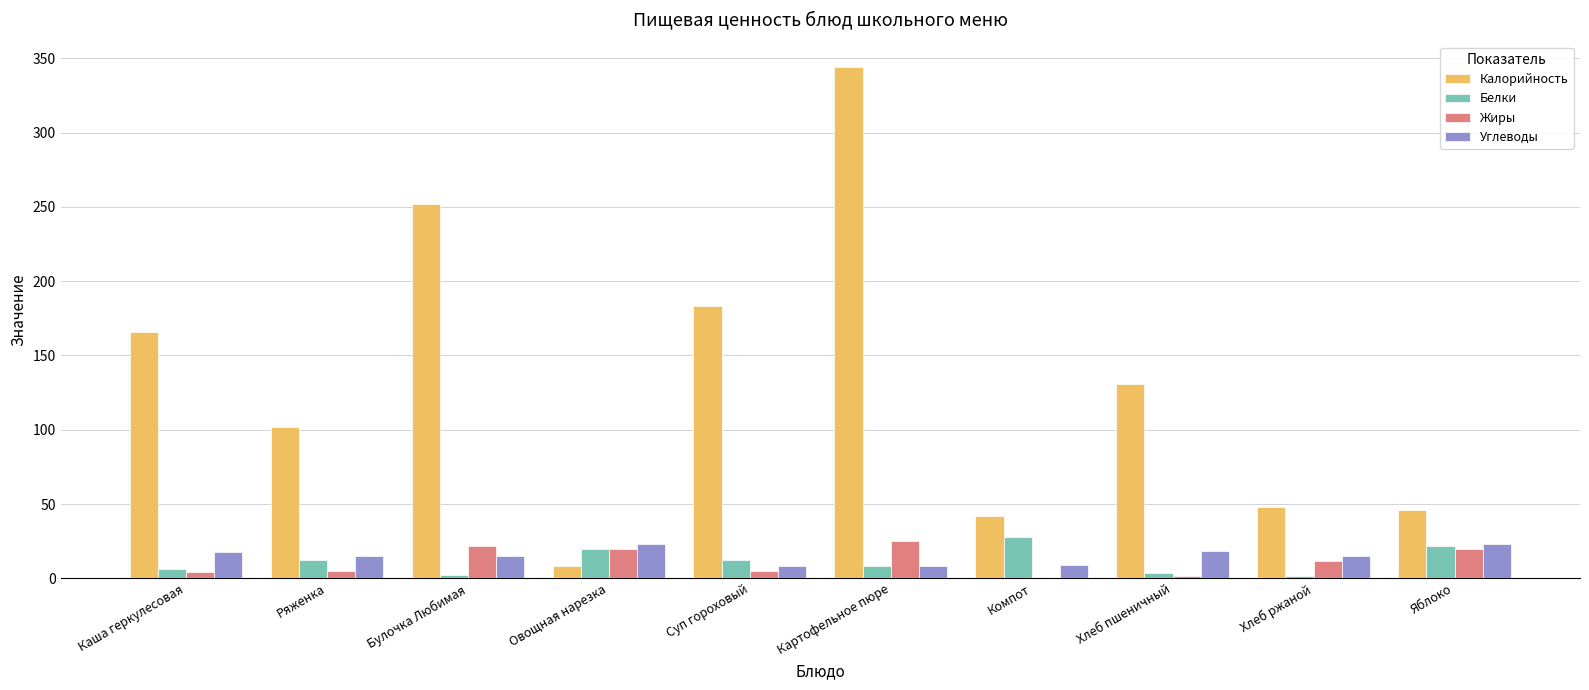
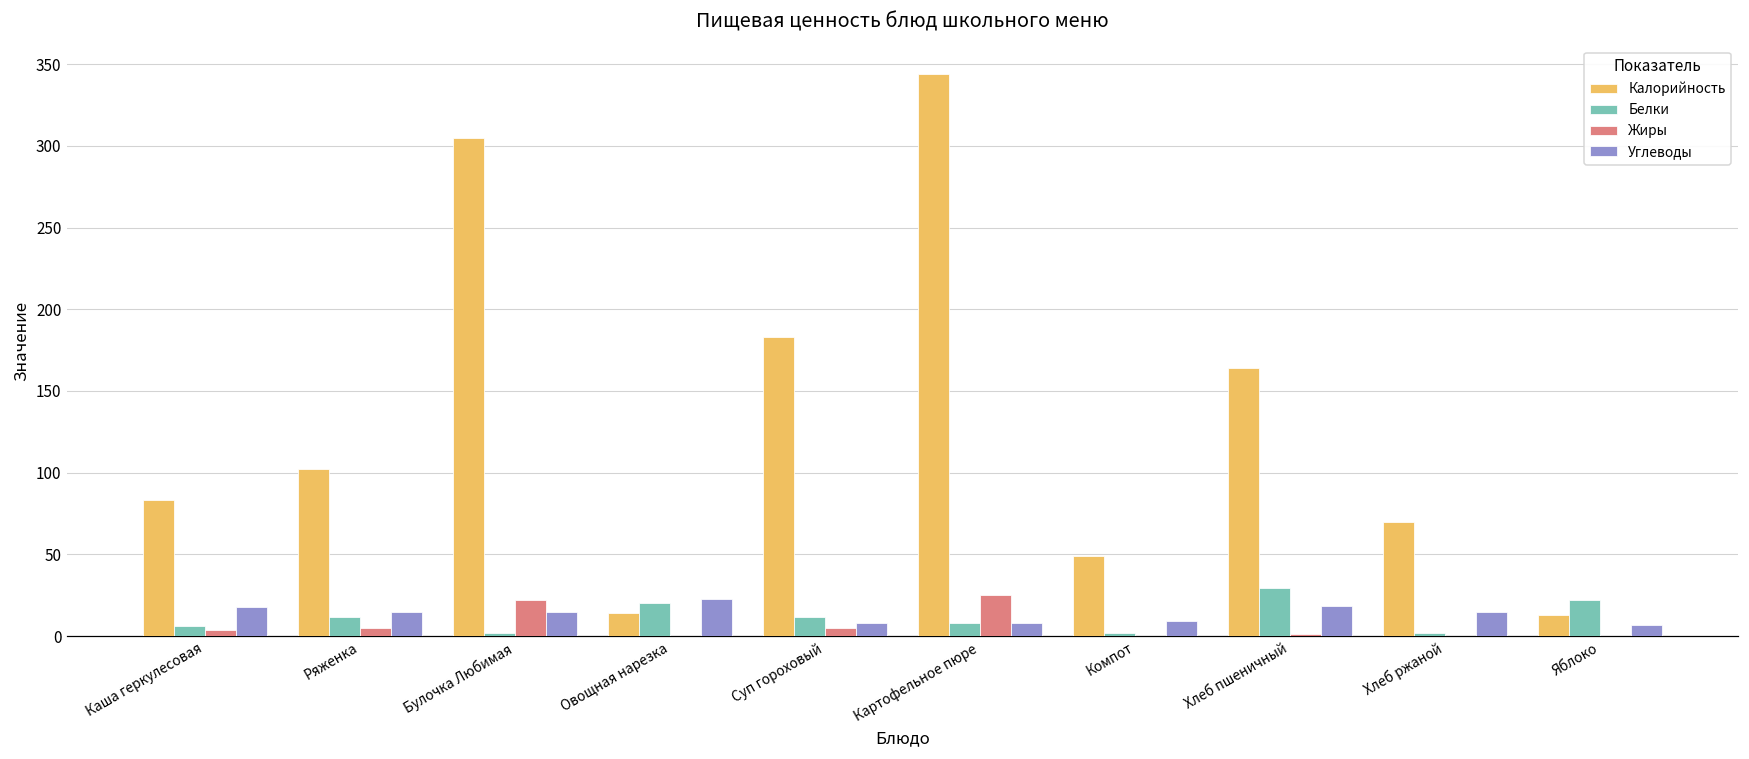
  {
    "Калорийность": {
-     "Каша геркулесовая": 166,
+     "Каша геркулесовая": 83,
      "Ряженка": 102,
-     "Булочка Любимая": 252,
-     "Овощная нарезка": 8,
+     "Булочка Любимая": 305,
+     "Овощная нарезка": 14,
      "Суп гороховый": 183,
      "Картофельное пюре": 344,
-     "Компот": 42,
-     "Хлеб пшеничный": 131,
-     "Хлеб ржаной": 48,
-     "Яблоко": 46
+     "Компот": 49,
+     "Хлеб пшеничный": 164,
+     "Хлеб ржаной": 70,
+     "Яблоко": 13
    },
    "Белки": {
      "Каша геркулесовая": 6,
      "Ряженка": 12,
      "Булочка Любимая": 2,
      "Овощная нарезка": 20,
      "Суп гороховый": 12,
      "Картофельное пюре": 8,
-     "Компот": 28,
-     "Хлеб пшеничный": 4,
+     "Компот": 2,
+     "Хлеб пшеничный": 29,
      "Яблоко": 22
    },
    "Жиры": {
      "Каша геркулесовая": 4,
      "Ряженка": 5,
      "Булочка Любимая": 22,
-     "Овощная нарезка": 20,
+     "Овощная нарезка": 0,
      "Суп гороховый": 5,
      "Картофельное пюре": 25,
      "Компот": 0,
-     "Хлеб ржаной": 11,
-     "Яблоко": 20
+     "Хлеб ржаной": 0,
+     "Яблоко": 0
    },
    "Углеводы": {
      "Каша геркулесовая": 18,
      "Ряженка": 15,
      "Булочка Любимая": 15,
      "Овощная нарезка": 23,
      "Суп гороховый": 8,
      "Картофельное пюре": 8,
      "Компот": 9,
      "Хлеб пшеничный": 19,
      "Хлеб ржаной": 15,
-     "Яблоко": 23
+     "Яблоко": 7
    }
  }
